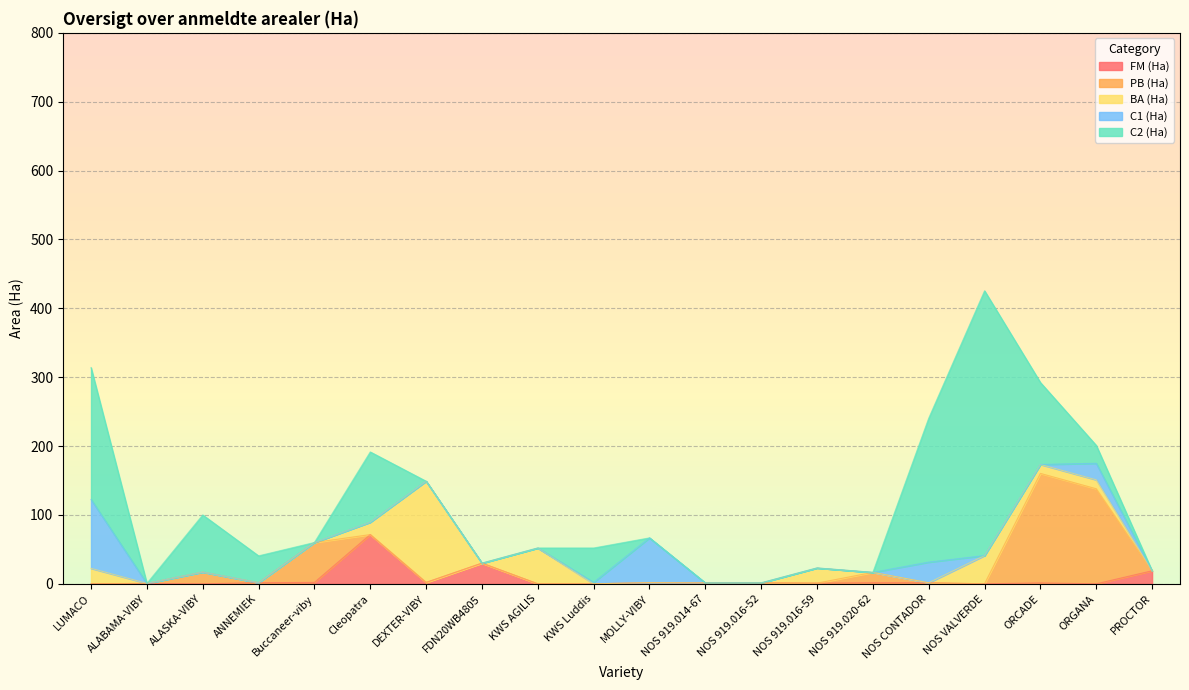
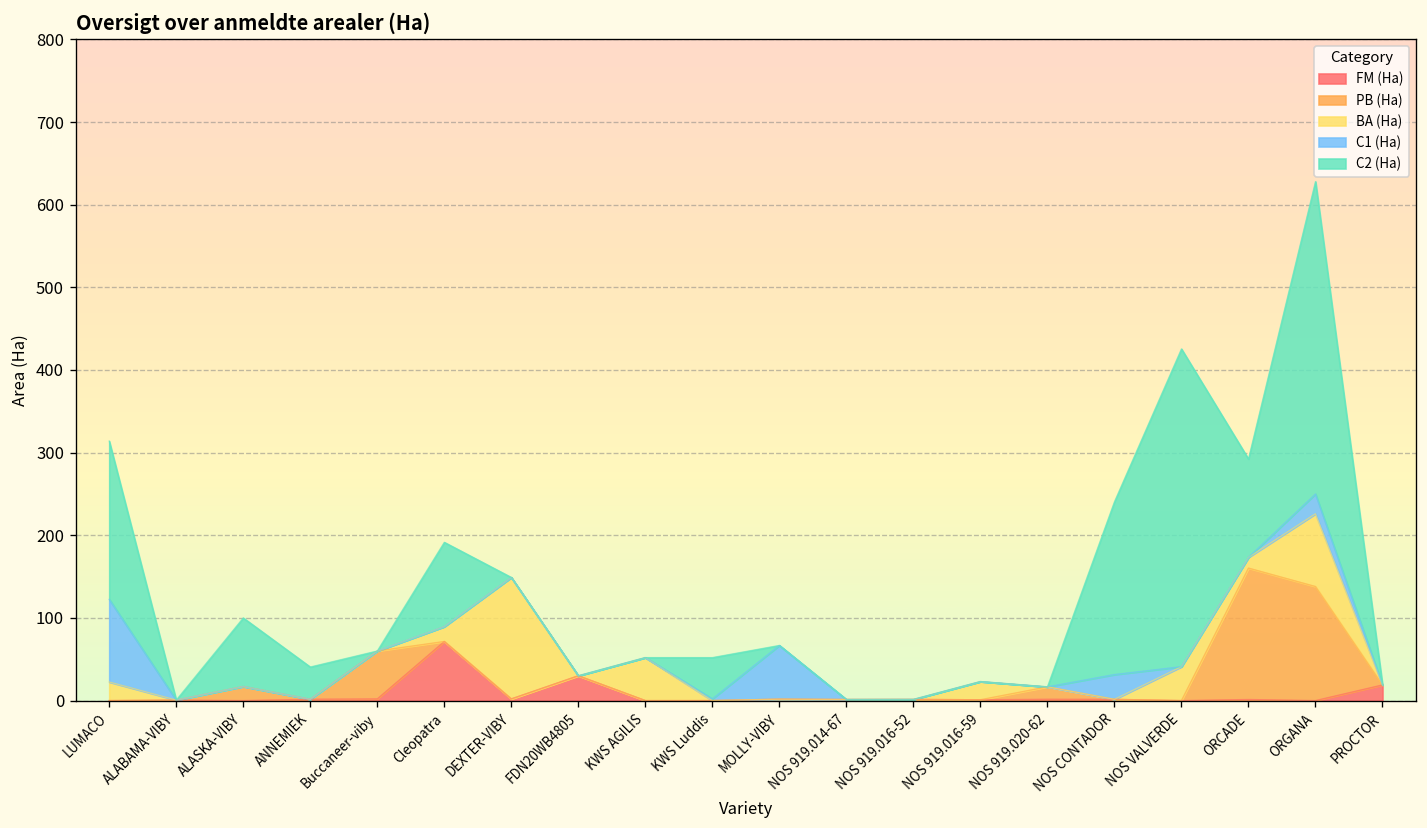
  {
    "FM (Ha)": {
      "ALASKA-VIBY": 0,
      "Buccaneer-viby": 0,
      "NOS 919.020-62": 0,
      "ORCADE": 0,
      "ORGANA": 0
    },
    "PB (Ha)": {
      "ORCADE": 160,
      "ORGANA": 140
    },
    "BA (Ha)": {
      "LUMACO": 20,
-     "ORGANA": 10
+     "ORGANA": 90
    },
    "C1 (Ha)": {
      "LUMACO": 100,
      "NOS CONTADOR": 30,
      "ORGANA": 20
    },
    "C2 (Ha)": {
      "LUMACO": 190,
      "ALASKA-VIBY": 80,
      "ANNEMIEK": 40,
      "Cleopatra": 100,
      "KWS Luddis": 50,
      "NOS CONTADOR": 210,
      "NOS VALVERDE": 380,
      "ORCADE": 120,
-     "ORGANA": 30
+     "ORGANA": 380
    }
  }
